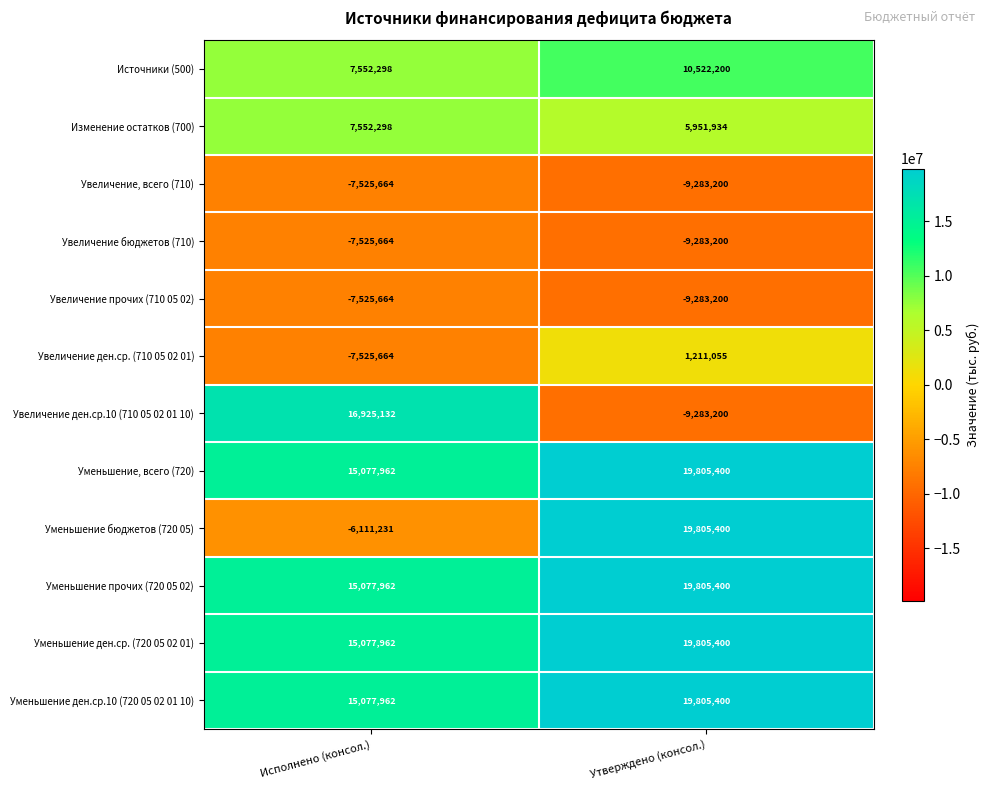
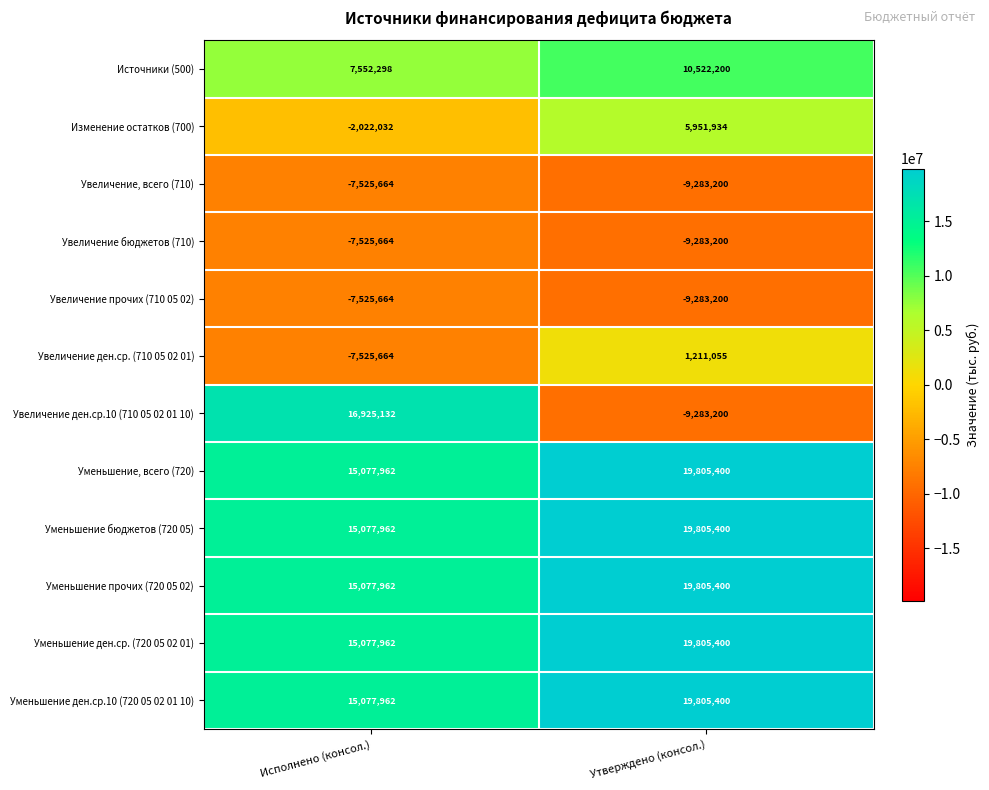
  {
    "Источники (500)": {
      "Исполнено (консол.)": "7,552,298",
      "Утверждено (консол.)": "10,522,200"
    },
    "Изменение остатков (700)": {
-     "Исполнено (консол.)": "7,552,298",
+     "Исполнено (консол.)": "-2,022,032",
      "Утверждено (консол.)": "5,951,934"
    },
    "Увеличение, всего (710)": {
      "Исполнено (консол.)": "-7,525,664",
      "Утверждено (консол.)": "-9,283,200"
    },
    "Увеличение бюджетов (710)": {
      "Исполнено (консол.)": "-7,525,664",
      "Утверждено (консол.)": "-9,283,200"
    },
    "Увеличение прочих (710 05 02)": {
      "Исполнено (консол.)": "-7,525,664",
      "Утверждено (консол.)": "-9,283,200"
    },
    "Увеличение ден.ср. (710 05 02 01)": {
      "Исполнено (консол.)": "-7,525,664",
      "Утверждено (консол.)": "1,211,055"
    },
    "Увеличение ден.ср.10 (710 05 02 01 10)": {
      "Исполнено (консол.)": "16,925,132",
      "Утверждено (консол.)": "-9,283,200"
    },
    "Уменьшение, всего (720)": {
      "Исполнено (консол.)": "15,077,962",
      "Утверждено (консол.)": "19,805,400"
    },
    "Уменьшение бюджетов (720 05)": {
-     "Исполнено (консол.)": "-6,111,231",
+     "Исполнено (консол.)": "15,077,962",
      "Утверждено (консол.)": "19,805,400"
    },
    "Уменьшение прочих (720 05 02)": {
      "Исполнено (консол.)": "15,077,962",
      "Утверждено (консол.)": "19,805,400"
    },
    "Уменьшение ден.ср. (720 05 02 01)": {
      "Исполнено (консол.)": "15,077,962",
      "Утверждено (консол.)": "19,805,400"
    },
    "Уменьшение ден.ср.10 (720 05 02 01 10)": {
      "Исполнено (консол.)": "15,077,962",
      "Утверждено (консол.)": "19,805,400"
    }
  }
